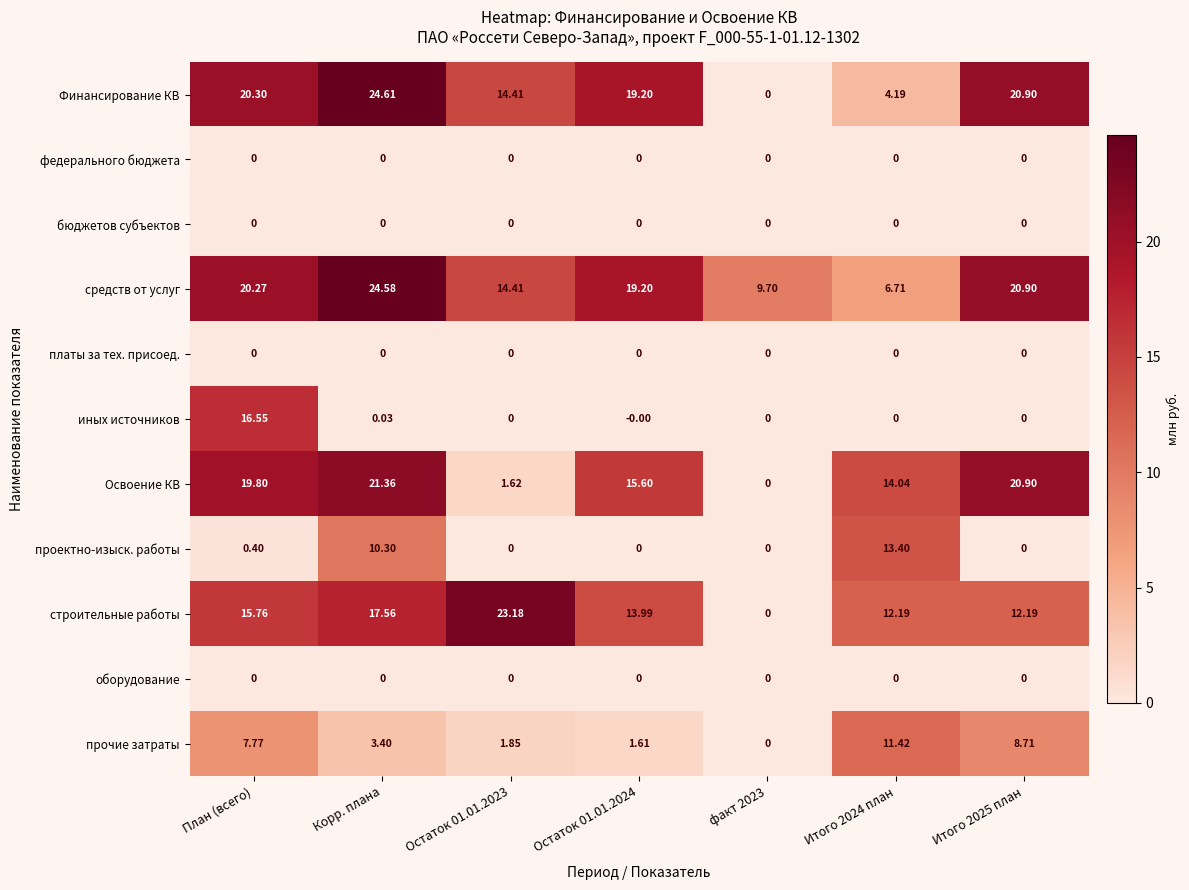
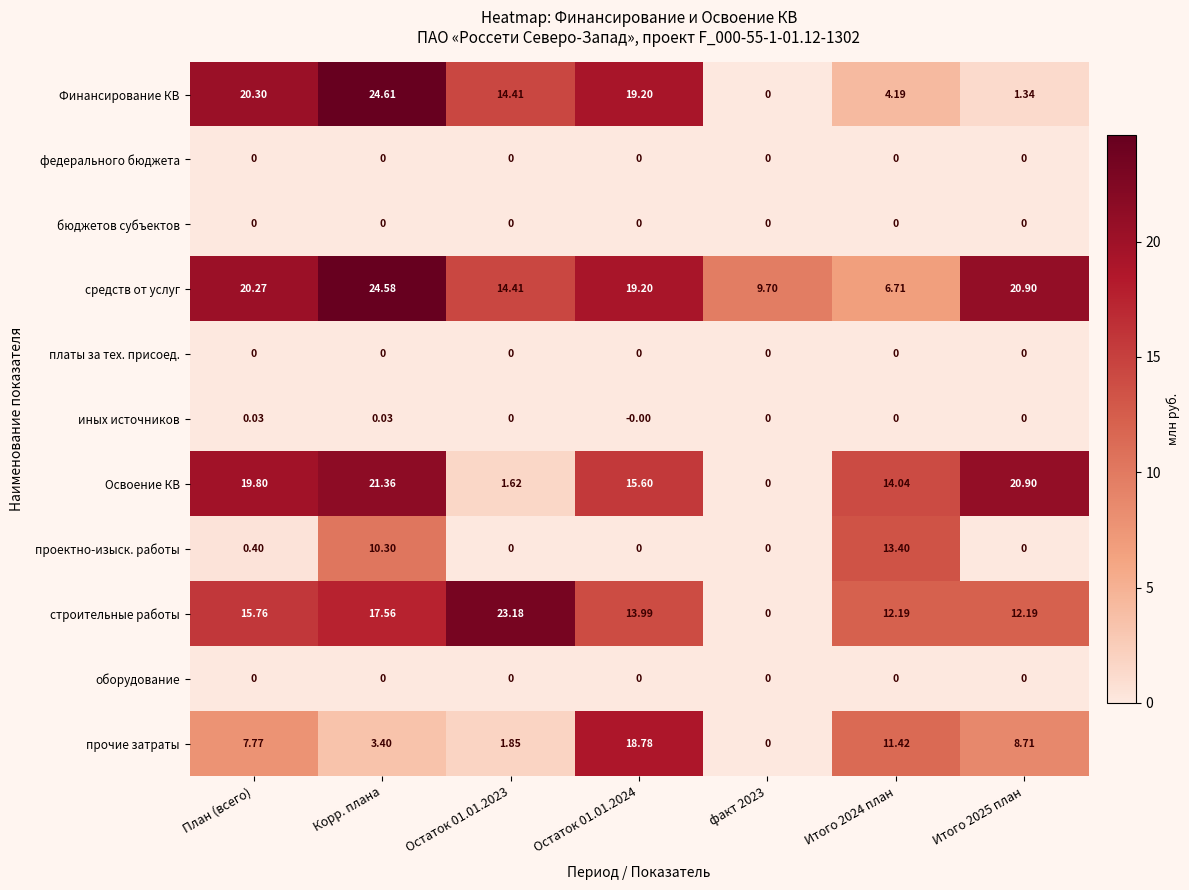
  {
    "Финансирование КВ": {
      "План (всего)": 20.30,
      "Корр. плана": 24.61,
      "Остаток 01.01.2023": 14.41,
      "Остаток 01.01.2024": 19.20,
      "факт 2023": 0,
      "Итого 2024 план": 4.19,
-     "Итого 2025 план": 20.90
+     "Итого 2025 план": 1.34
    },
    "федерального бюджета": {
      "План (всего)": 0,
      "Корр. плана": 0,
      "Остаток 01.01.2023": 0,
      "Остаток 01.01.2024": 0,
      "факт 2023": 0,
      "Итого 2024 план": 0,
      "Итого 2025 план": 0
    },
    "бюджетов субъектов": {
      "План (всего)": 0,
      "Корр. плана": 0,
      "Остаток 01.01.2023": 0,
      "Остаток 01.01.2024": 0,
      "факт 2023": 0,
      "Итого 2024 план": 0,
      "Итого 2025 план": 0
    },
    "средств от услуг": {
      "План (всего)": 20.27,
      "Корр. плана": 24.58,
      "Остаток 01.01.2023": 14.41,
      "Остаток 01.01.2024": 19.20,
      "факт 2023": 9.70,
      "Итого 2024 план": 6.71,
      "Итого 2025 план": 20.90
    },
    "платы за тех. присоед.": {
      "План (всего)": 0,
      "Корр. плана": 0,
      "Остаток 01.01.2023": 0,
      "Остаток 01.01.2024": 0,
      "факт 2023": 0,
      "Итого 2024 план": 0,
      "Итого 2025 план": 0
    },
    "иных источников": {
-     "План (всего)": 16.55,
+     "План (всего)": 0.03,
      "Корр. плана": 0.03,
      "Остаток 01.01.2023": 0,
      "Остаток 01.01.2024": -0.00,
      "факт 2023": 0,
      "Итого 2024 план": 0,
      "Итого 2025 план": 0
    },
    "Освоение КВ": {
      "План (всего)": 19.80,
      "Корр. плана": 21.36,
      "Остаток 01.01.2023": 1.62,
      "Остаток 01.01.2024": 15.60,
      "факт 2023": 0,
      "Итого 2024 план": 14.04,
      "Итого 2025 план": 20.90
    },
    "проектно-изыск. работы": {
      "План (всего)": 0.40,
      "Корр. плана": 10.30,
      "Остаток 01.01.2023": 0,
      "Остаток 01.01.2024": 0,
      "факт 2023": 0,
      "Итого 2024 план": 13.40,
      "Итого 2025 план": 0
    },
    "строительные работы": {
      "План (всего)": 15.76,
      "Корр. плана": 17.56,
      "Остаток 01.01.2023": 23.18,
      "Остаток 01.01.2024": 13.99,
      "факт 2023": 0,
      "Итого 2024 план": 12.19,
      "Итого 2025 план": 12.19
    },
    "оборудование": {
      "План (всего)": 0,
      "Корр. плана": 0,
      "Остаток 01.01.2023": 0,
      "Остаток 01.01.2024": 0,
      "факт 2023": 0,
      "Итого 2024 план": 0,
      "Итого 2025 план": 0
    },
    "прочие затраты": {
      "План (всего)": 7.77,
      "Корр. плана": 3.40,
      "Остаток 01.01.2023": 1.85,
-     "Остаток 01.01.2024": 1.61,
+     "Остаток 01.01.2024": 18.78,
      "факт 2023": 0,
      "Итого 2024 план": 11.42,
      "Итого 2025 план": 8.71
    }
  }
